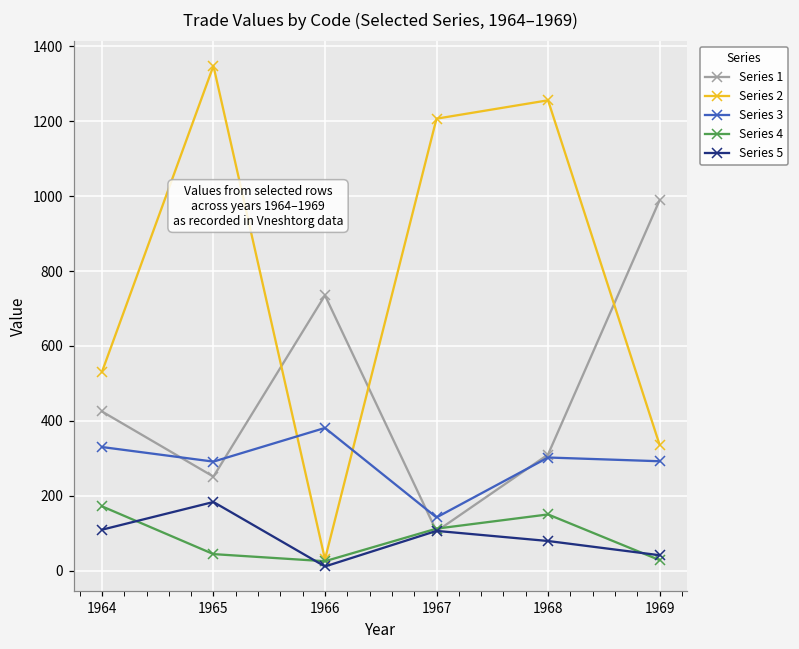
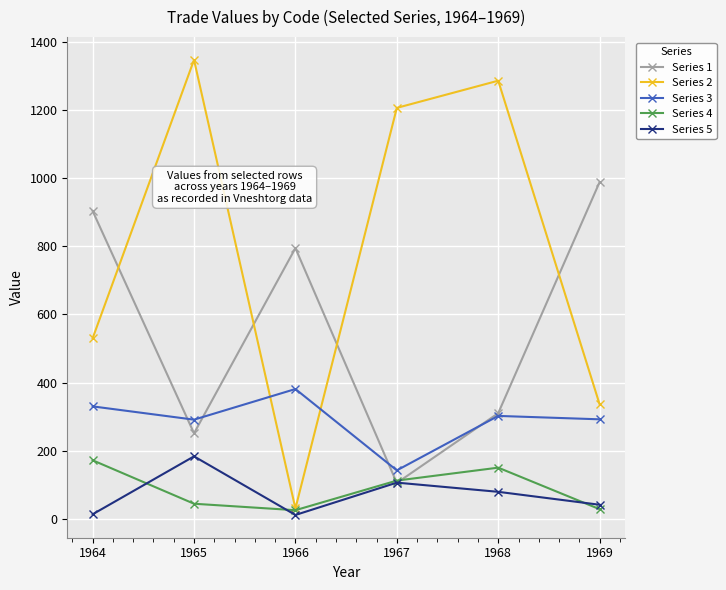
  {
    "Series 1": {
-     "1964": 430,
+     "1964": 900,
      "1965": 250,
-     "1966": 740,
+     "1966": 800,
      "1968": 310,
      "1969": 990
    },
    "Series 2": {
      "1964": 530,
      "1965": 1350,
      "1967": 1210,
-     "1968": 1260,
+     "1968": 1290,
      "1969": 340
    },
    "Series 3": {
      "1964": 330,
      "1965": 290,
      "1966": 380,
      "1967": 140,
      "1968": 300,
      "1969": 290
    },
    "Series 4": {
      "1964": 170,
      "1965": 40,
      "1968": 150,
      "1969": 30
    },
    "Series 5": {
-     "1964": 110,
+     "1964": 10,
      "1965": 180,
      "1966": 10,
      "1968": 80,
      "1969": 40
    }
  }
